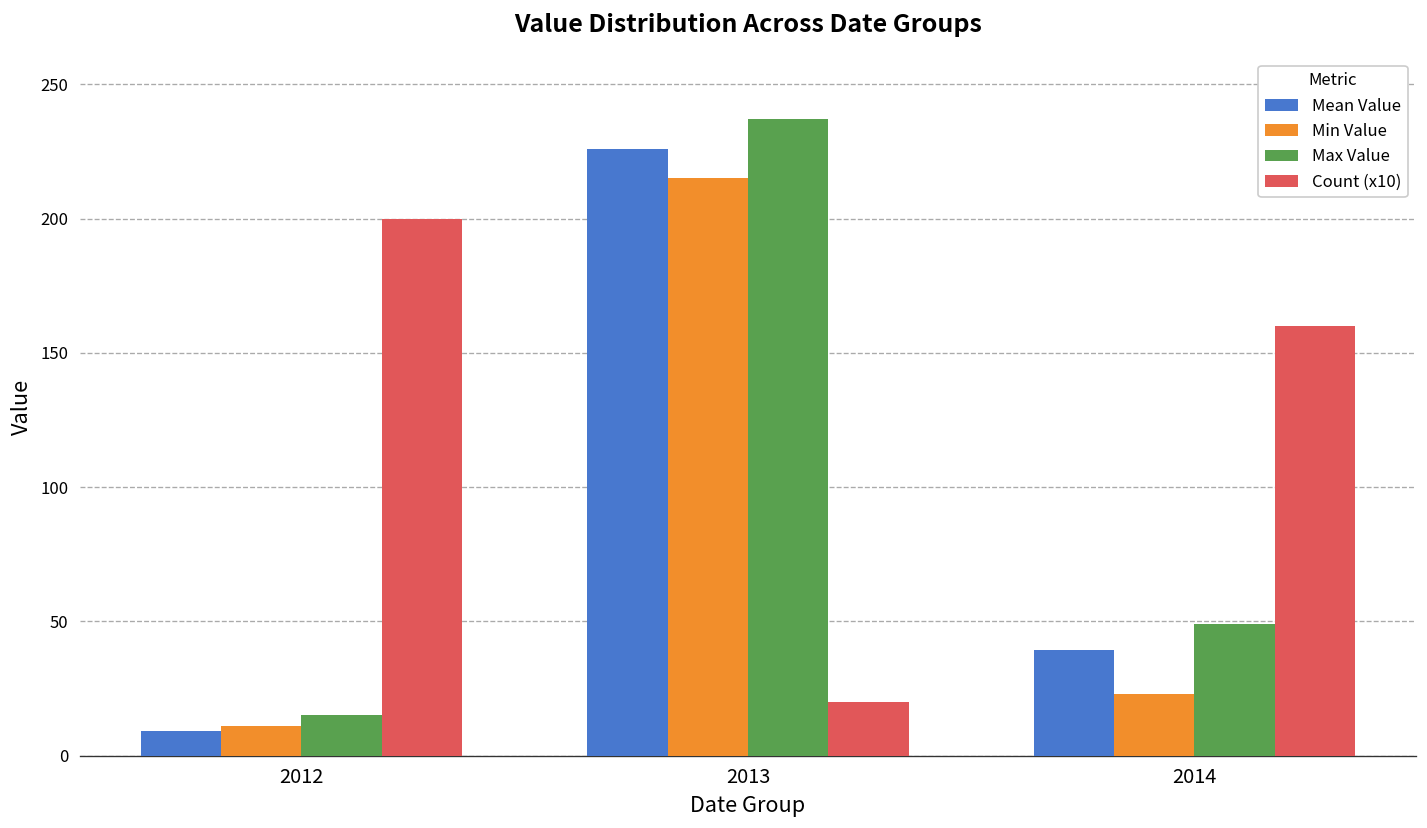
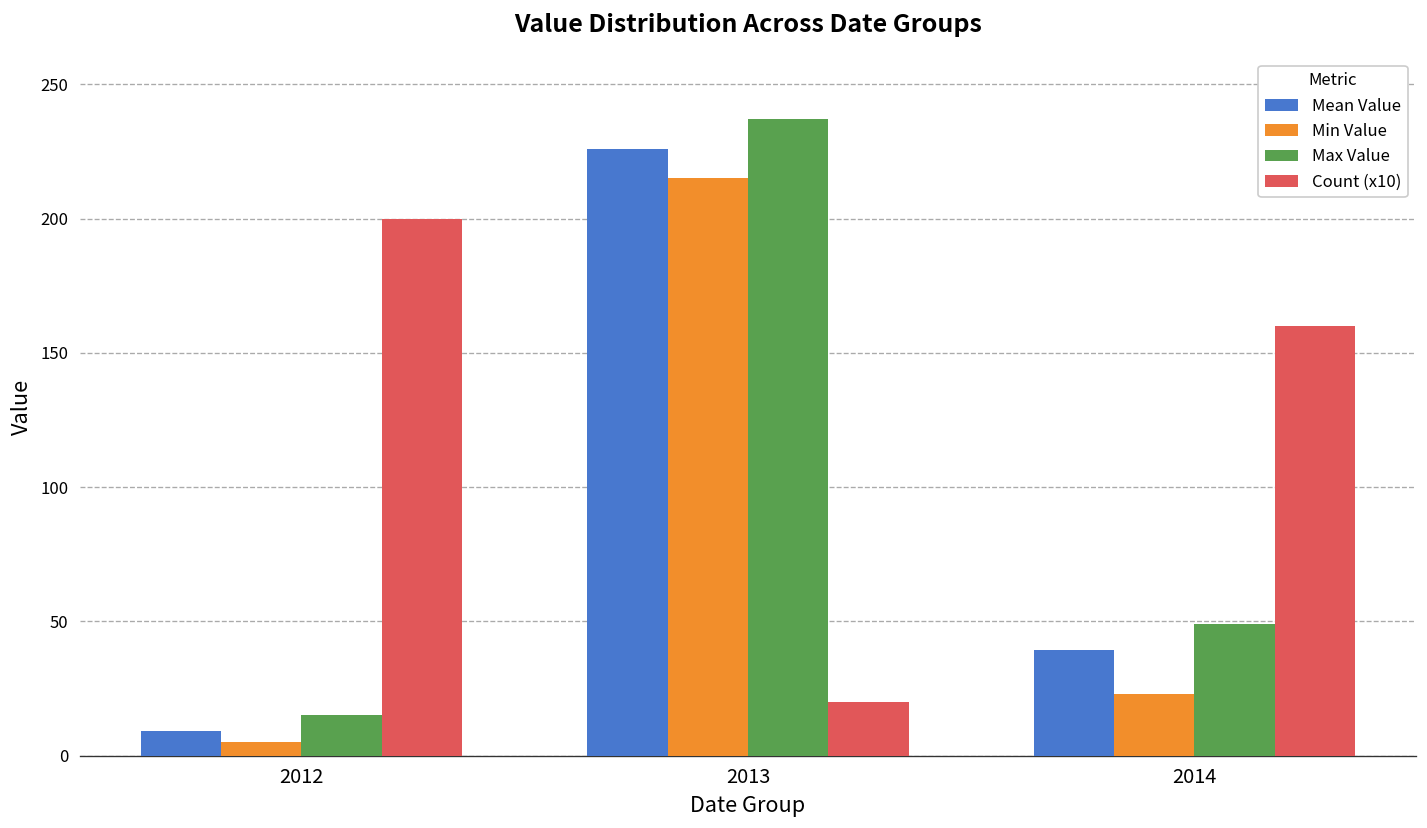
  {
    "Mean Value": {
      "2012": 9,
      "2013": 226,
      "2014": 39
    },
    "Min Value": {
-     "2012": 11,
+     "2012": 5,
      "2013": 215,
      "2014": 23
    },
    "Max Value": {
      "2012": 15,
      "2013": 237,
      "2014": 49
    },
    "Count (x10)": {
      "2012": 200,
      "2013": 20,
      "2014": 160
    }
  }
